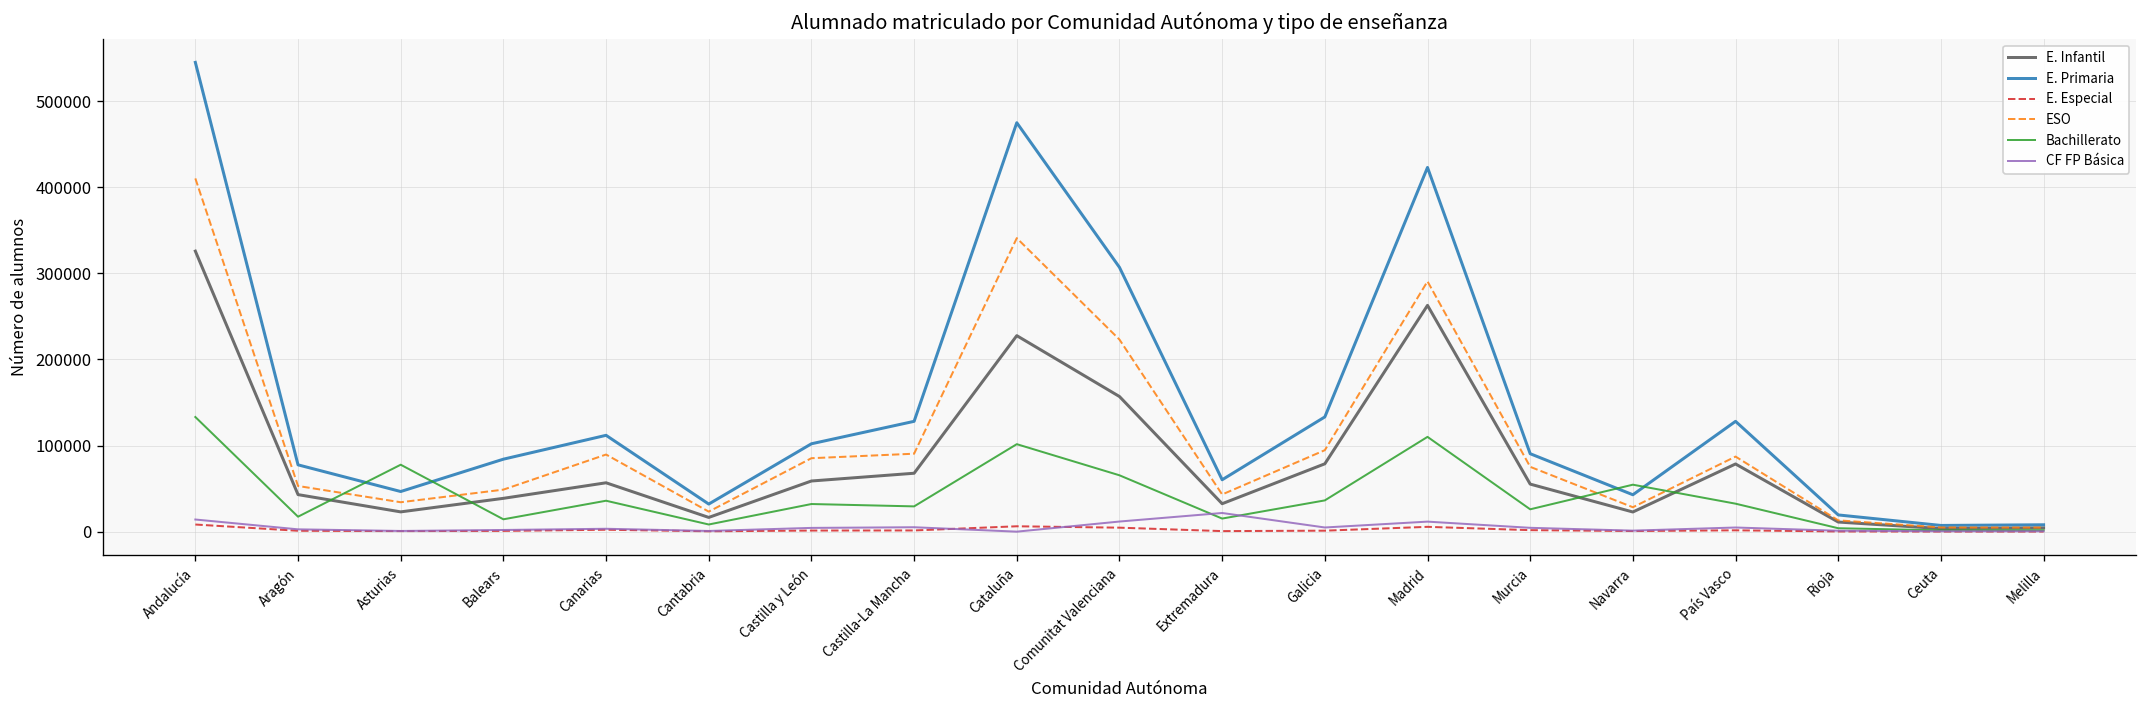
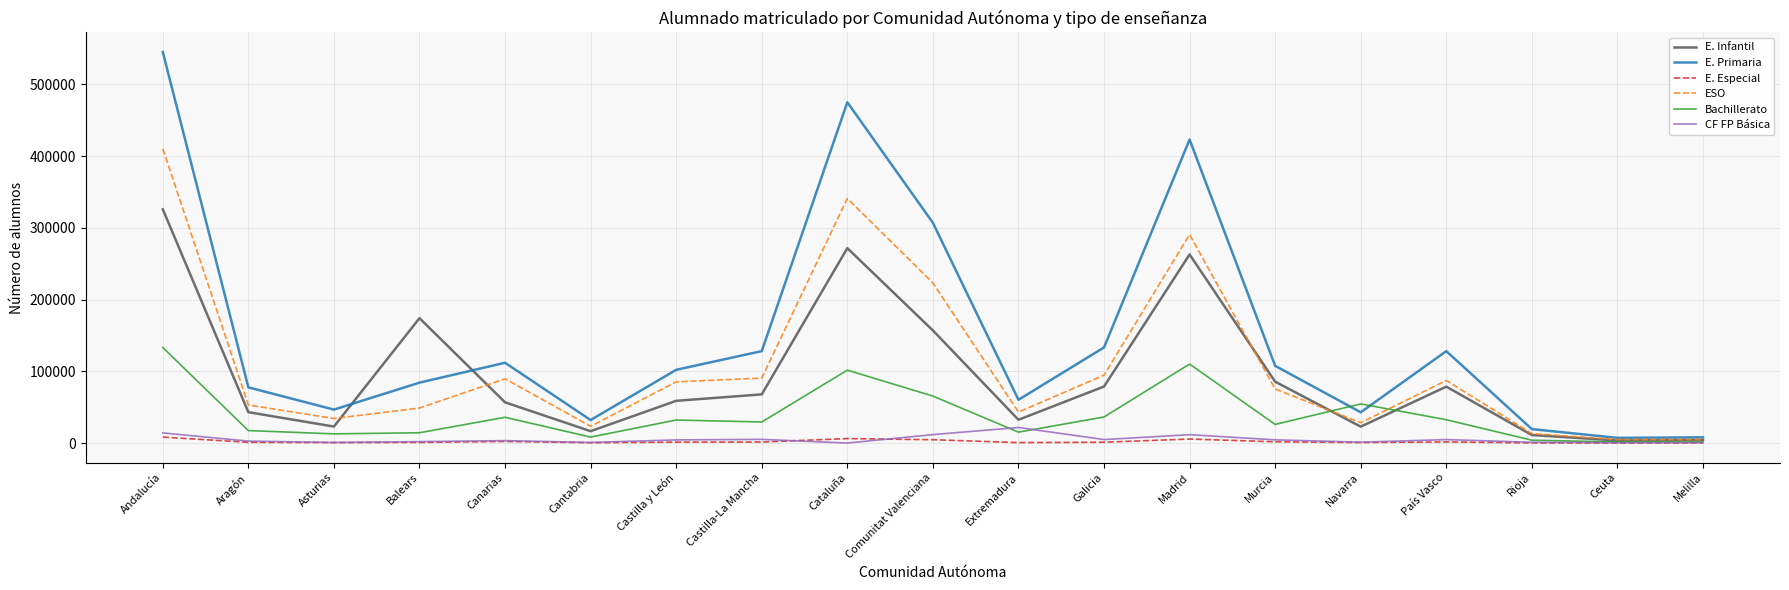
  {
    "E. Infantil": {
      "Andalucía": 330000,
      "Aragón": 40000,
      "Asturias": 20000,
-     "Balears": 40000,
+     "Balears": 170000,
      "Canarias": 60000,
      "Cantabria": 20000,
      "Castilla y León": 60000,
      "Castilla-La Mancha": 70000,
-     "Cataluña": 230000,
+     "Cataluña": 270000,
      "Comunitat Valenciana": 160000,
      "Extremadura": 30000,
      "Galicia": 80000,
      "Madrid": 260000,
-     "Murcia": 60000,
+     "Murcia": 90000,
      "Navarra": 20000,
      "País Vasco": 80000
    },
    "E. Primaria": {
      "Andalucía": 550000,
      "Aragón": 80000,
      "Asturias": 50000,
      "Balears": 80000,
      "Canarias": 110000,
      "Cantabria": 30000,
      "Castilla y León": 100000,
      "Castilla-La Mancha": 130000,
      "Cataluña": 470000,
      "Comunitat Valenciana": 310000,
      "Extremadura": 60000,
      "Galicia": 130000,
      "Madrid": 420000,
-     "Murcia": 90000,
+     "Murcia": 110000,
      "Navarra": 40000,
      "País Vasco": 130000,
      "Rioja": 20000
    },
    "E. Especial": {
      "Andalucía": 10000,
      "Castilla-La Mancha": 0,
      "Cataluña": 10000,
      "Comunitat Valenciana": 0,
      "Extremadura": 0,
      "Galicia": 0,
      "Madrid": 10000
    },
    "ESO": {
      "Andalucía": 410000,
      "Aragón": 50000,
      "Asturias": 30000,
      "Balears": 50000,
      "Canarias": 90000,
      "Cantabria": 20000,
      "Castilla y León": 90000,
      "Castilla-La Mancha": 90000,
      "Cataluña": 340000,
      "Comunitat Valenciana": 220000,
      "Extremadura": 40000,
      "Galicia": 90000,
      "Madrid": 290000,
      "Murcia": 80000,
      "Navarra": 30000,
      "País Vasco": 90000
    },
    "Bachillerato": {
      "Andalucía": 130000,
      "Aragón": 20000,
-     "Asturias": 80000,
+     "Asturias": 10000,
      "Balears": 10000,
      "Canarias": 40000,
      "Cantabria": 10000,
      "Castilla y León": 30000,
      "Castilla-La Mancha": 30000,
      "Cataluña": 100000,
      "Comunitat Valenciana": 70000,
      "Extremadura": 20000,
      "Galicia": 40000,
      "Madrid": 110000,
      "Murcia": 30000,
      "Navarra": 50000,
      "País Vasco": 30000
    },
    "CF FP Básica": {
      "Andalucía": 10000,
      "Castilla-La Mancha": 10000,
      "Cataluña": 0,
      "Comunitat Valenciana": 10000,
      "Extremadura": 20000,
      "Galicia": 0,
      "Madrid": 10000
    }
  }
